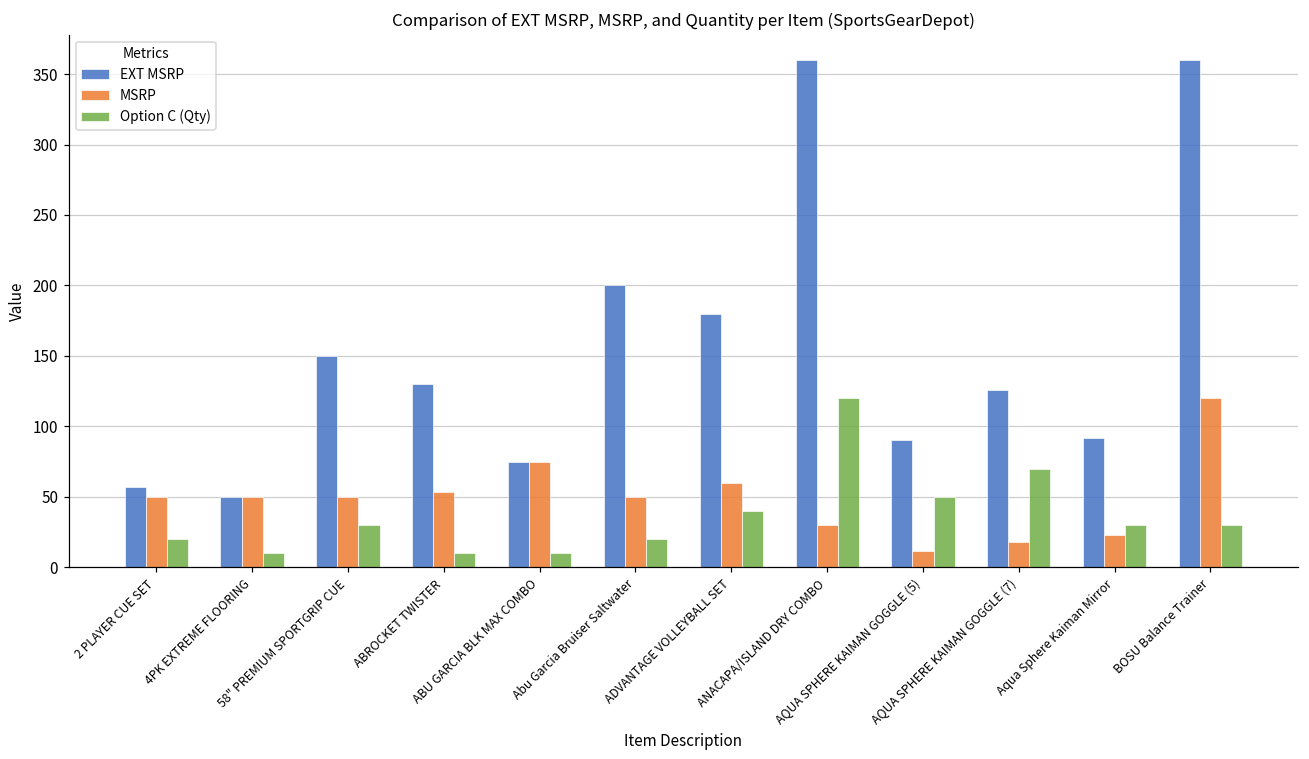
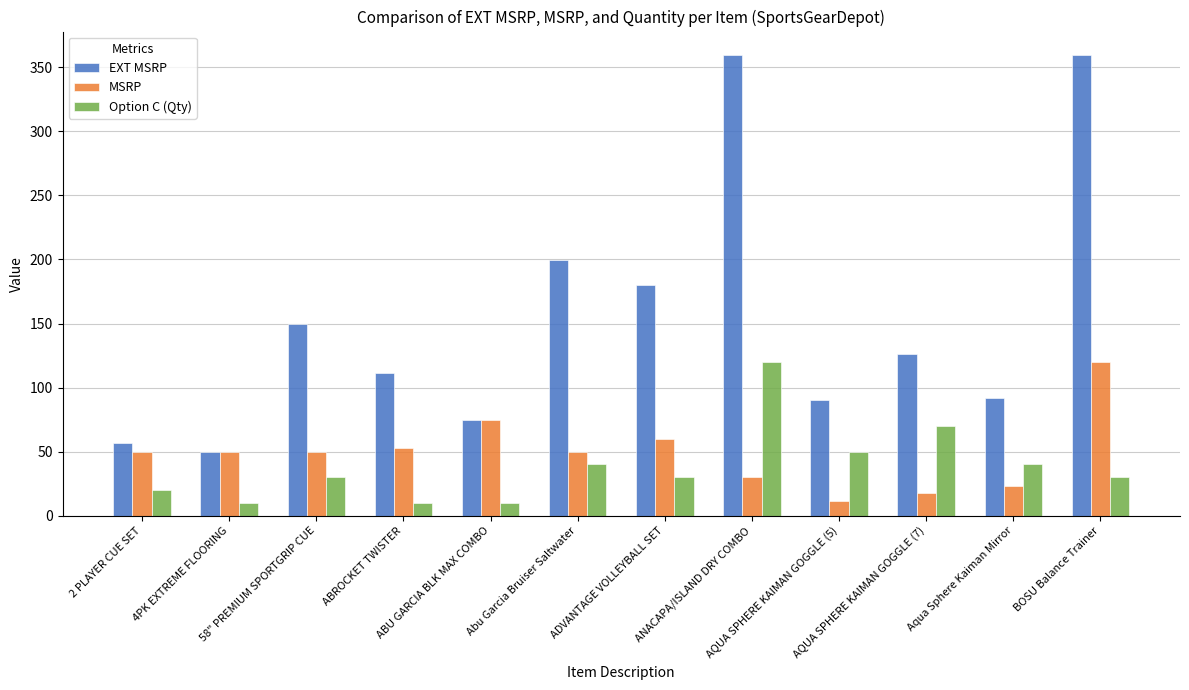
  {
    "EXT MSRP": {
      "2 PLAYER CUE SET": 57,
      "4PK EXTREME FLOORING": 50,
      "58\" PREMIUM SPORTGRIP CUE": 150,
-     "ABROCKET TWISTER": 130,
+     "ABROCKET TWISTER": 111,
      "ABU GARCIA BLK MAX COMBO": 75,
      "Abu Garcia Bruiser Saltwater": 200,
      "ADVANTAGE VOLLEYBALL SET": 180,
      "ANACAPA/ISLAND DRY COMBO": 360,
      "AQUA SPHERE KAIMAN GOGGLE (5)": 90,
      "AQUA SPHERE KAIMAN GOGGLE (7)": 126,
      "Aqua Sphere Kaiman Mirror": 92,
      "BOSU Balance Trainer": 360
    },
    "MSRP": {
      "2 PLAYER CUE SET": 50,
      "4PK EXTREME FLOORING": 50,
      "58\" PREMIUM SPORTGRIP CUE": 50,
      "ABROCKET TWISTER": 53,
      "ABU GARCIA BLK MAX COMBO": 75,
      "Abu Garcia Bruiser Saltwater": 50,
      "ADVANTAGE VOLLEYBALL SET": 60,
      "ANACAPA/ISLAND DRY COMBO": 30,
      "AQUA SPHERE KAIMAN GOGGLE (5)": 12,
      "AQUA SPHERE KAIMAN GOGGLE (7)": 18,
      "Aqua Sphere Kaiman Mirror": 23,
      "BOSU Balance Trainer": 120
    },
    "Option C (Qty)": {
      "2 PLAYER CUE SET": 20,
      "4PK EXTREME FLOORING": 10,
      "58\" PREMIUM SPORTGRIP CUE": 30,
      "ABROCKET TWISTER": 10,
      "ABU GARCIA BLK MAX COMBO": 10,
-     "Abu Garcia Bruiser Saltwater": 20,
-     "ADVANTAGE VOLLEYBALL SET": 40,
+     "Abu Garcia Bruiser Saltwater": 40,
+     "ADVANTAGE VOLLEYBALL SET": 30,
      "ANACAPA/ISLAND DRY COMBO": 120,
      "AQUA SPHERE KAIMAN GOGGLE (5)": 50,
      "AQUA SPHERE KAIMAN GOGGLE (7)": 70,
-     "Aqua Sphere Kaiman Mirror": 30,
+     "Aqua Sphere Kaiman Mirror": 40,
      "BOSU Balance Trainer": 30
    }
  }
